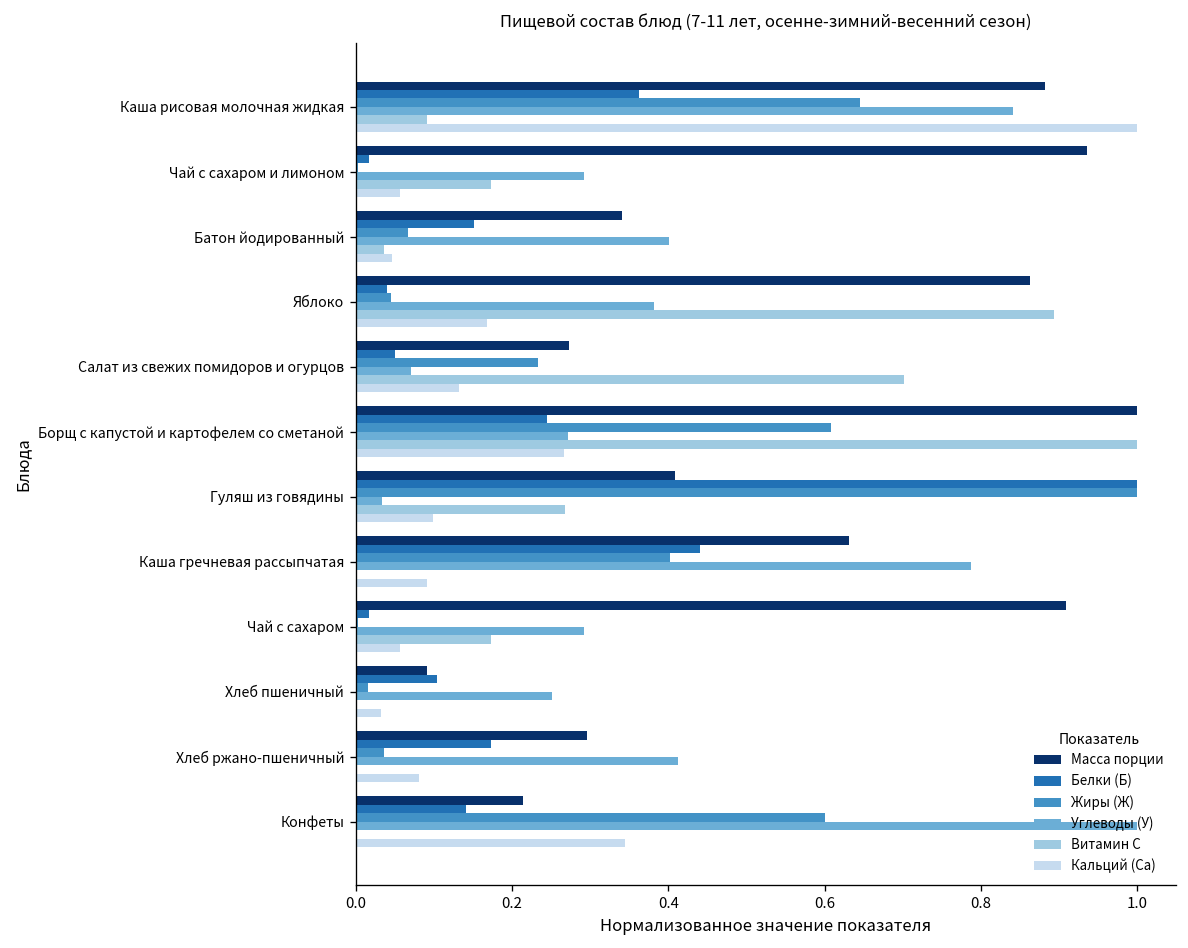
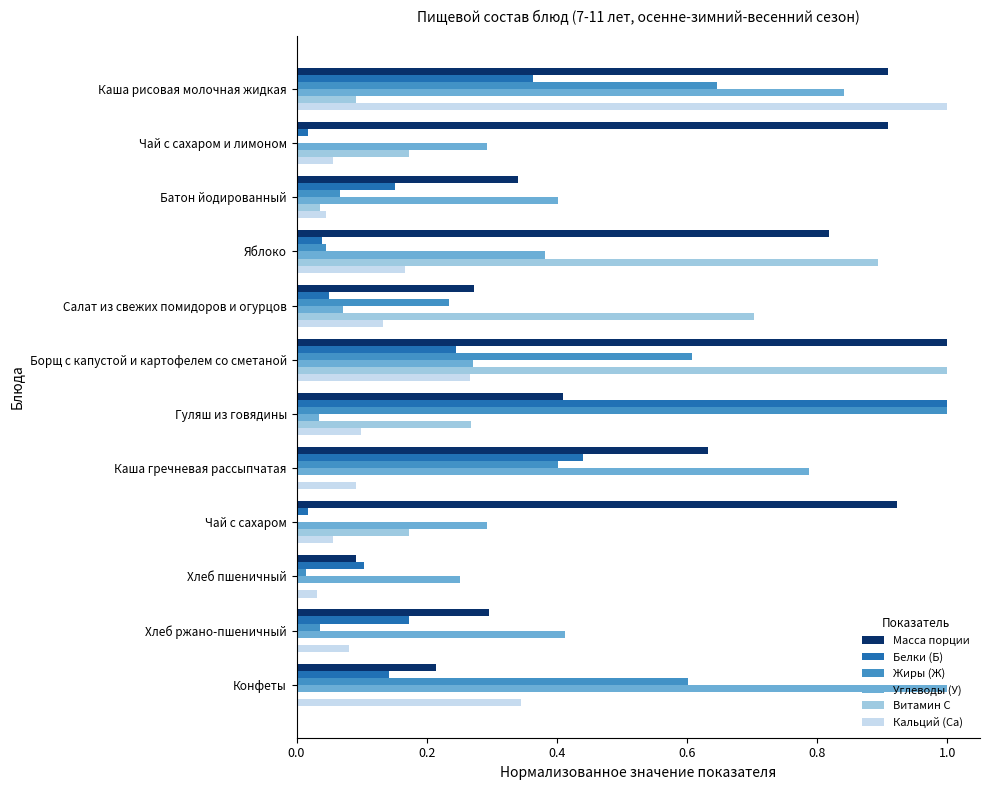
  {
    "Масса порции": {
-     "Каша рисовая молочная жидкая": 0.88,
-     "Чай с сахаром и лимоном": 0.94,
+     "Каша рисовая молочная жидкая": 0.91,
+     "Чай с сахаром и лимоном": 0.91,
      "Батон йодированный": 0.34,
-     "Яблоко": 0.86,
+     "Яблоко": 0.82,
      "Салат из свежих помидоров и огурцов": 0.27,
      "Борщ с капустой и картофелем со сметаной": 1.00,
      "Гуляш из говядины": 0.41,
      "Каша гречневая рассыпчатая": 0.63,
-     "Чай с сахаром": 0.91,
+     "Чай с сахаром": 0.92,
      "Хлеб пшеничный": 0.09,
      "Хлеб ржано-пшеничный": 0.30,
      "Конфеты": 0.21
    }
  }
